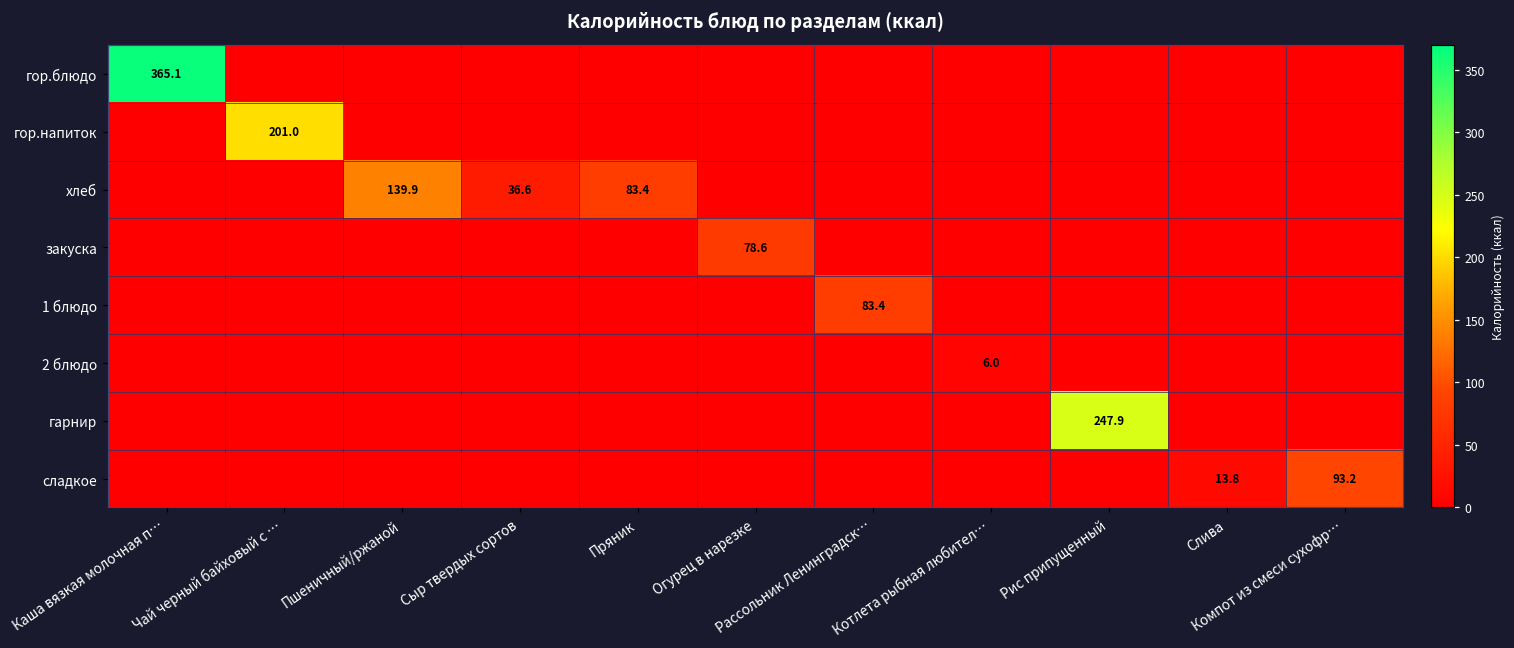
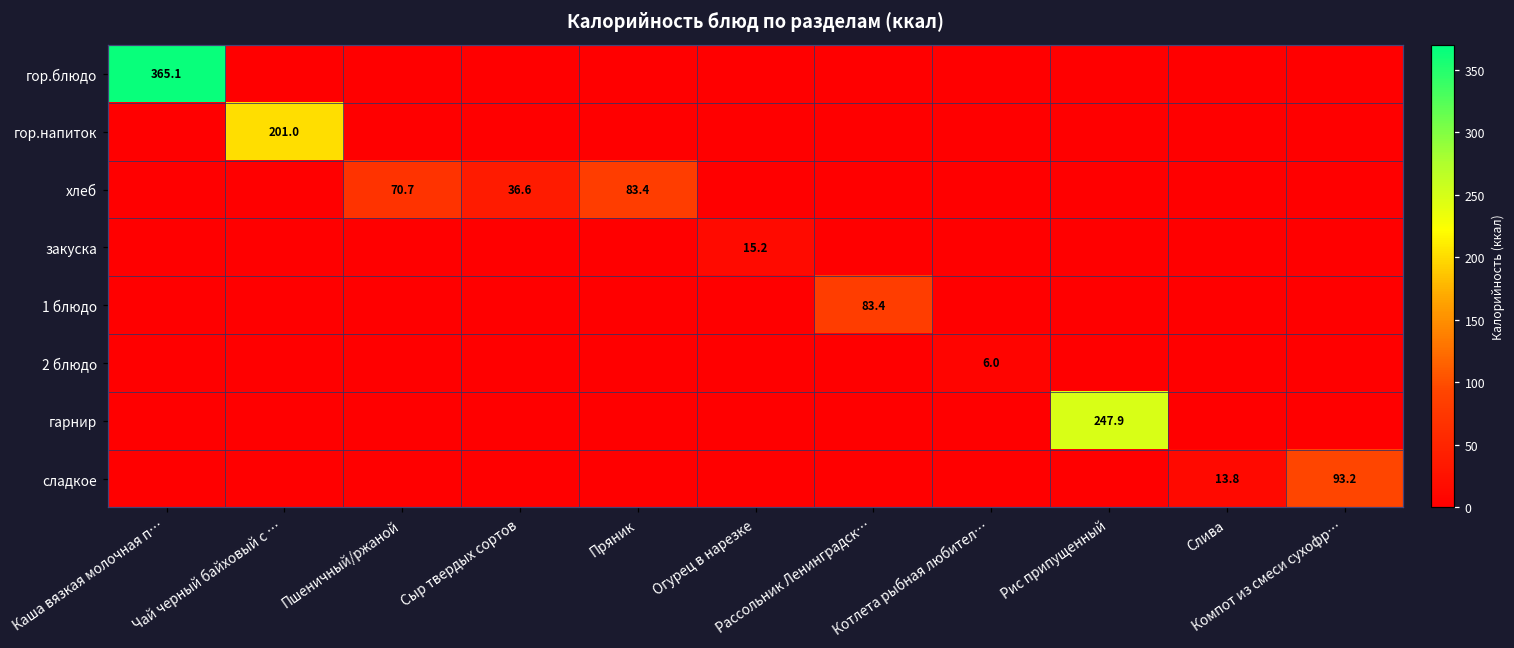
  {
    "гор.блюдо": {
      "Каша вязкая молочная п…": 365.1
    },
    "гор.напиток": {
      "Чай черный байховый с …": 201.0
    },
    "хлеб": {
-     "Пшеничный/ржаной": 139.9,
+     "Пшеничный/ржаной": 70.7,
      "Сыр твердых сортов": 36.6,
      "Пряник": 83.4
    },
    "закуска": {
-     "Огурец в нарезке": 78.6
+     "Огурец в нарезке": 15.2
    },
    "1 блюдо": {
      "Рассольник Ленинградск…": 83.4
    },
    "2 блюдо": {
      "Котлета рыбная любител…": 6.0
    },
    "гарнир": {
      "Рис припущенный": 247.9
    },
    "сладкое": {
      "Слива": 13.8,
      "Компот из смеси сухофр…": 93.2
    }
  }
